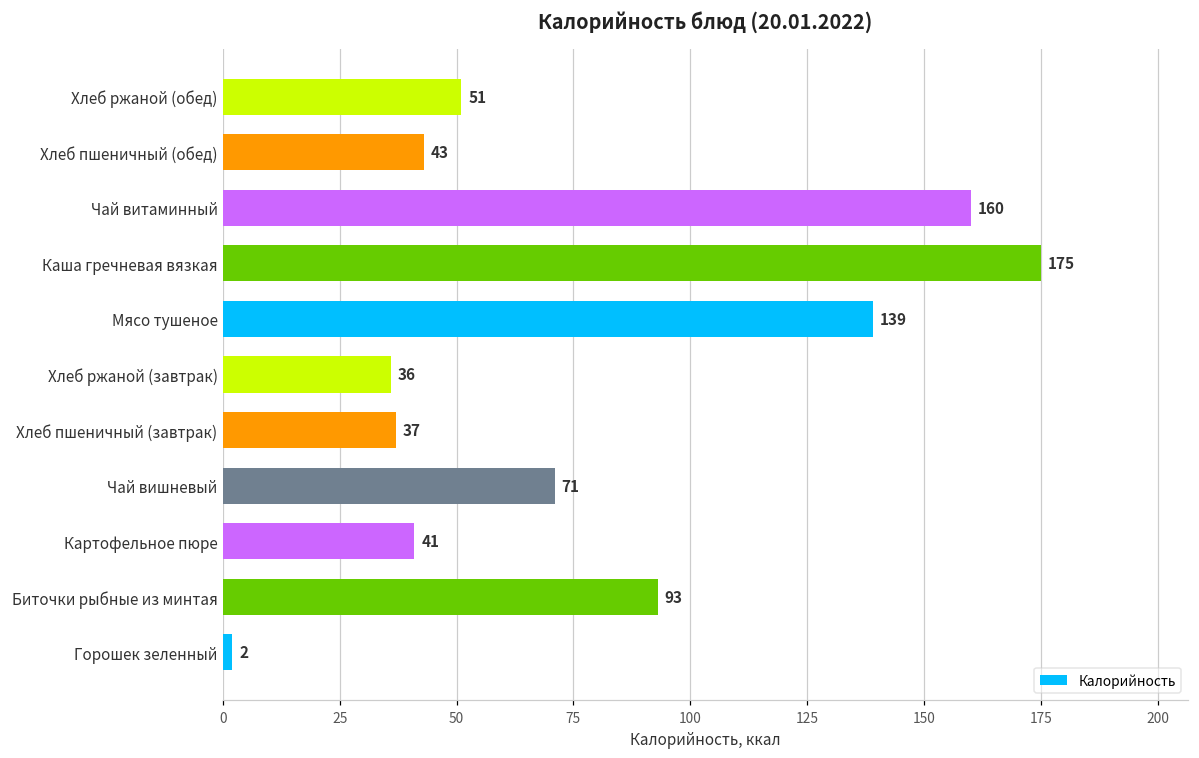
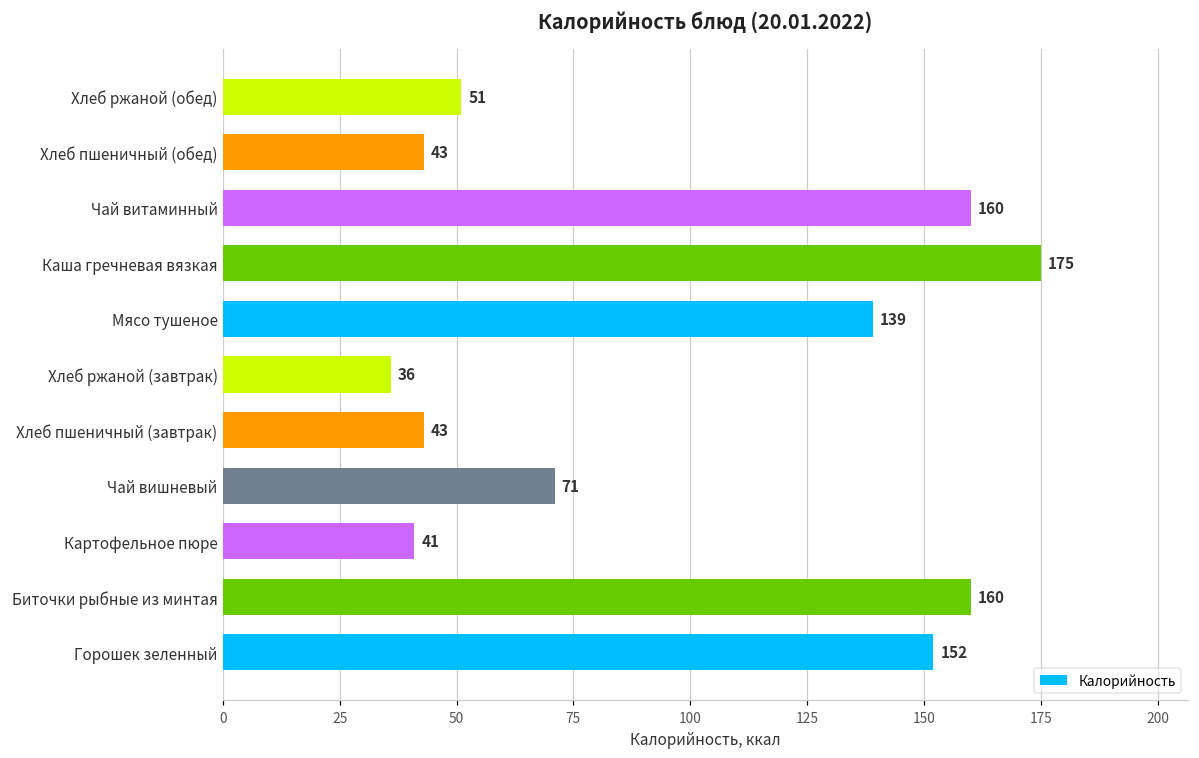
  {
    "Хлеб ржаной (обед)": 51,
    "Хлеб пшеничный (обед)": 43,
    "Чай витаминный": 160,
    "Каша гречневая вязкая": 175,
    "Мясо тушеное": 139,
    "Хлеб ржаной (завтрак)": 36,
-   "Хлеб пшеничный (завтрак)": 37,
+   "Хлеб пшеничный (завтрак)": 43,
    "Чай вишневый": 71,
    "Картофельное пюре": 41,
-   "Биточки рыбные из минтая": 93,
-   "Горошек зеленный": 2
+   "Биточки рыбные из минтая": 160,
+   "Горошек зеленный": 152
  }
